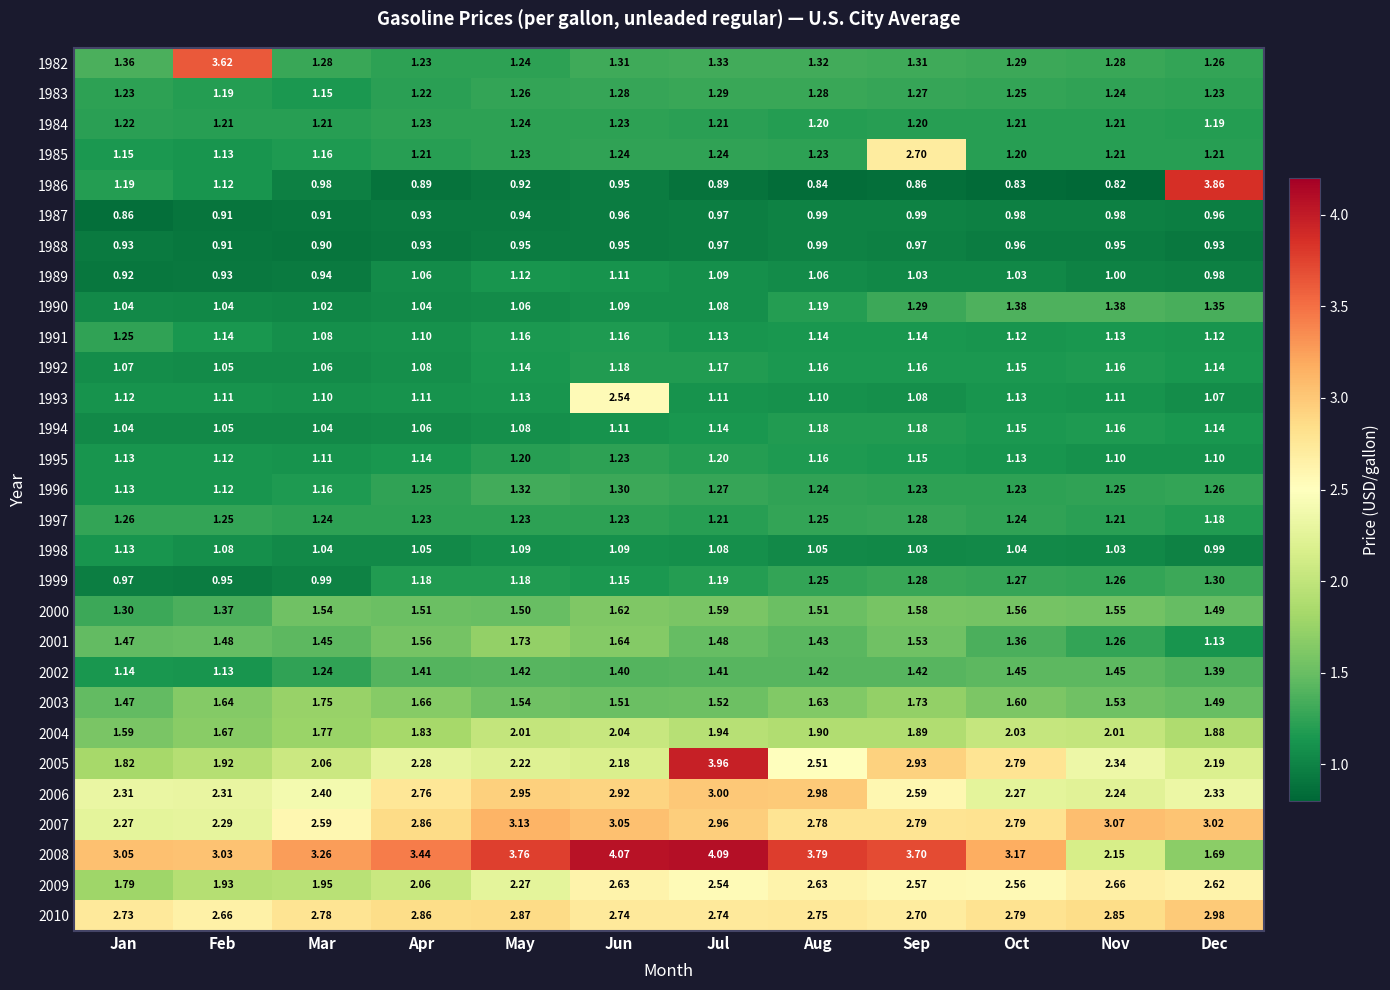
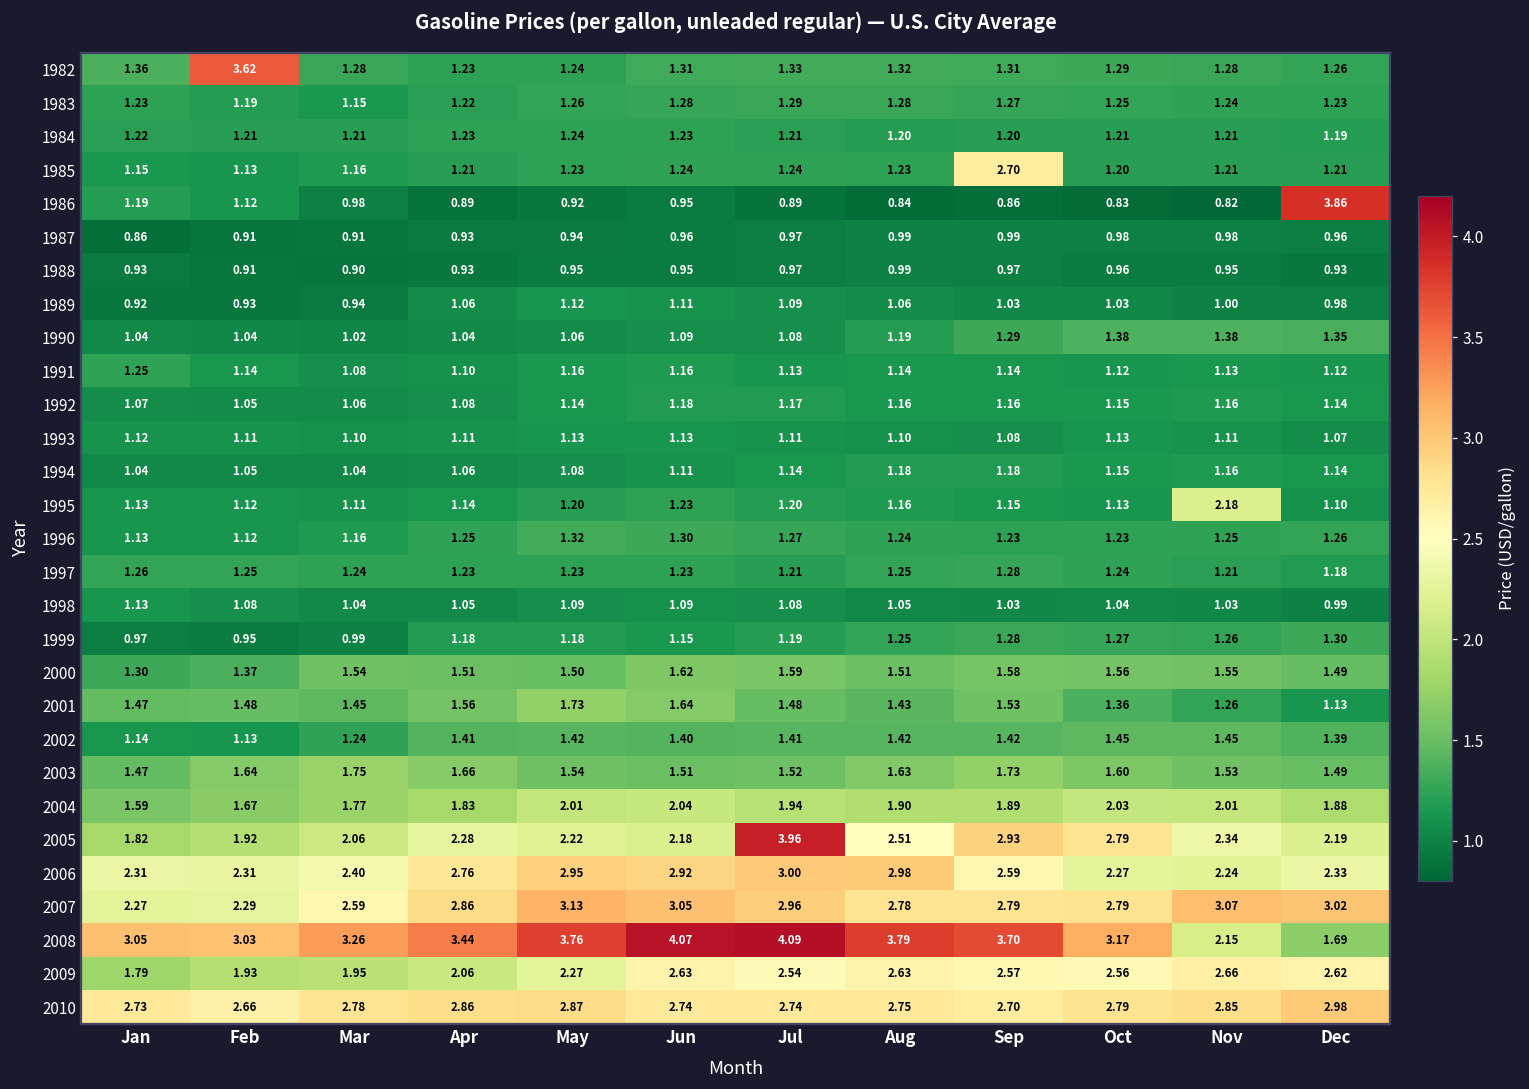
  {
    "1993": {
      "Jan": 1.12,
      "Feb": 1.11,
      "Mar": 1.10,
      "Apr": 1.11,
      "May": 1.13,
-     "Jun": 2.54,
+     "Jun": 1.13,
      "Jul": 1.11,
      "Aug": 1.10,
      "Sep": 1.08,
      "Oct": 1.13,
      "Nov": 1.11,
      "Dec": 1.07
    },
    "1995": {
      "Jan": 1.13,
      "Feb": 1.12,
      "Mar": 1.11,
      "Apr": 1.14,
      "May": 1.20,
      "Jun": 1.23,
      "Jul": 1.20,
      "Aug": 1.16,
      "Sep": 1.15,
      "Oct": 1.13,
-     "Nov": 1.10,
+     "Nov": 2.18,
      "Dec": 1.10
    }
  }
